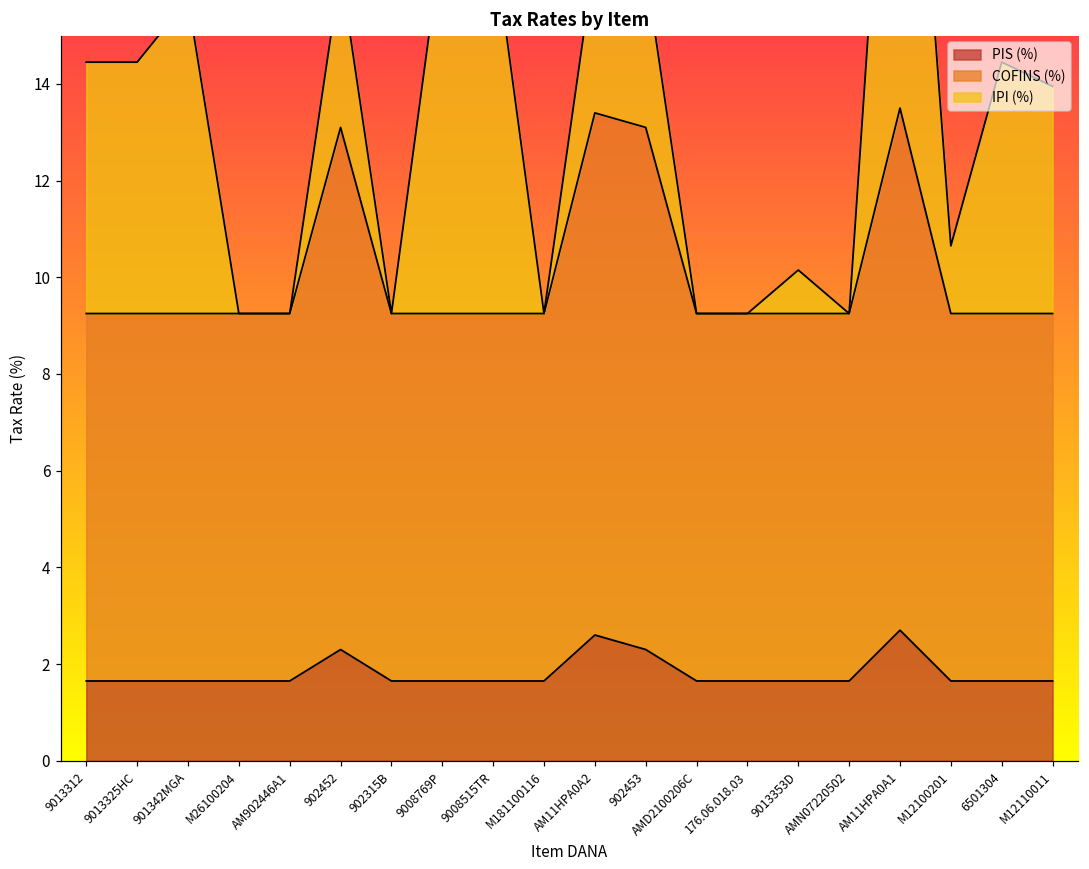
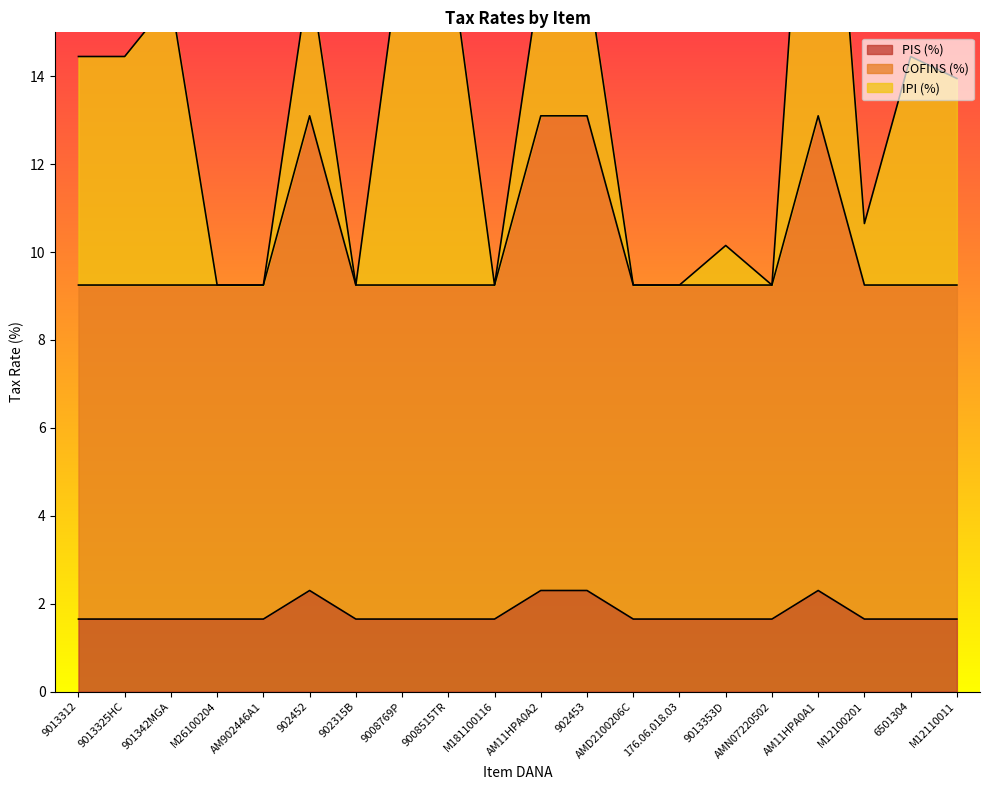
  {
    "PIS (%)": {
      "9013312": 1.7,
      "9013325HC": 1.7,
      "901342MGA": 1.7,
      "M26100204": 1.7,
      "AM902446A1": 1.7,
      "902452": 2.3,
      "902315B": 1.7,
      "9008769P": 1.7,
      "9008515TR": 1.7,
      "M181100116": 1.7,
-     "AM11HPA0A2": 2.6,
+     "AM11HPA0A2": 2.3,
      "902453": 2.3,
      "AMD2100206C": 1.7,
      "176.06.018.03": 1.7,
      "9013353D": 1.7,
      "AMN07220502": 1.7,
-     "AM11HPA0A1": 2.7,
+     "AM11HPA0A1": 2.3,
      "M12100201": 1.7,
      "6501304": 1.7,
      "M12110011": 1.7
    },
    "COFINS (%)": {
      "9013312": 7.6,
      "9013325HC": 7.6,
      "901342MGA": 7.6,
      "902452": 10.8,
      "9008769P": 7.6,
      "9008515TR": 7.6,
      "AM11HPA0A2": 10.8,
      "902453": 10.8,
      "9013353D": 7.6,
      "AM11HPA0A1": 10.8,
      "M12100201": 7.6,
      "6501304": 7.6,
      "M12110011": 7.6
    },
    "IPI (%)": {
      "9013312": 5.2,
      "9013325HC": 5.2,
      "9013353D": 0.9,
      "M12100201": 1.4
    }
  }
